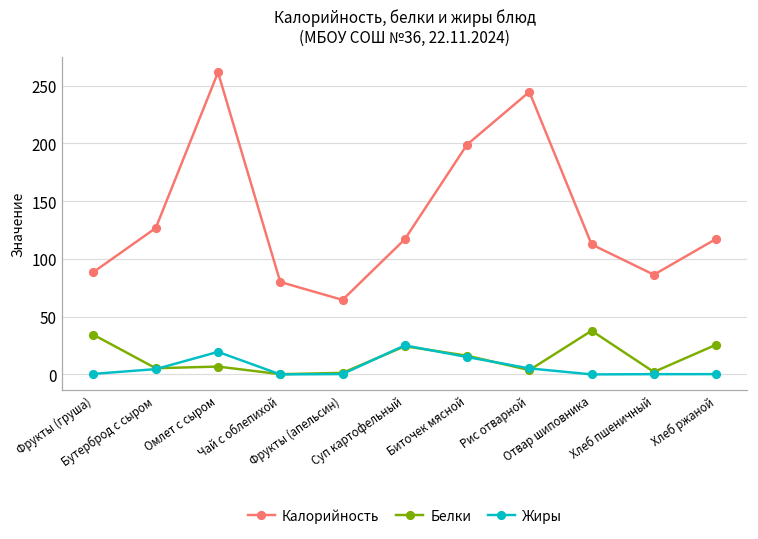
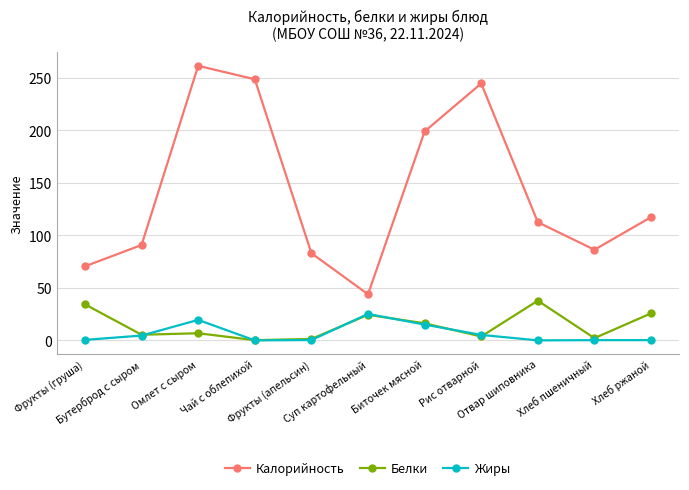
  {
    "Калорийность": {
-     "Фрукты (груша)": 89,
-     "Бутерброд с сыром": 127,
+     "Фрукты (груша)": 71,
+     "Бутерброд с сыром": 91,
      "Омлет с сыром": 261,
-     "Чай с облепихой": 80,
-     "Фрукты (апельсин)": 65,
-     "Суп картофельный": 117,
+     "Чай с облепихой": 249,
+     "Фрукты (апельсин)": 83,
+     "Суп картофельный": 44,
      "Биточек мясной": 199,
      "Рис отварной": 245,
      "Отвар шиповника": 113,
      "Хлеб пшеничный": 86,
      "Хлеб ржаной": 117
    },
    "Белки": {
      "Фрукты (груша)": 34,
      "Омлет с сыром": 7,
      "Отвар шиповника": 38,
      "Хлеб ржаной": 26
    },
    "Жиры": {
      "Фрукты (груша)": 0,
      "Омлет с сыром": 20,
      "Отвар шиповника": 0,
      "Хлеб ржаной": 0
    }
  }
